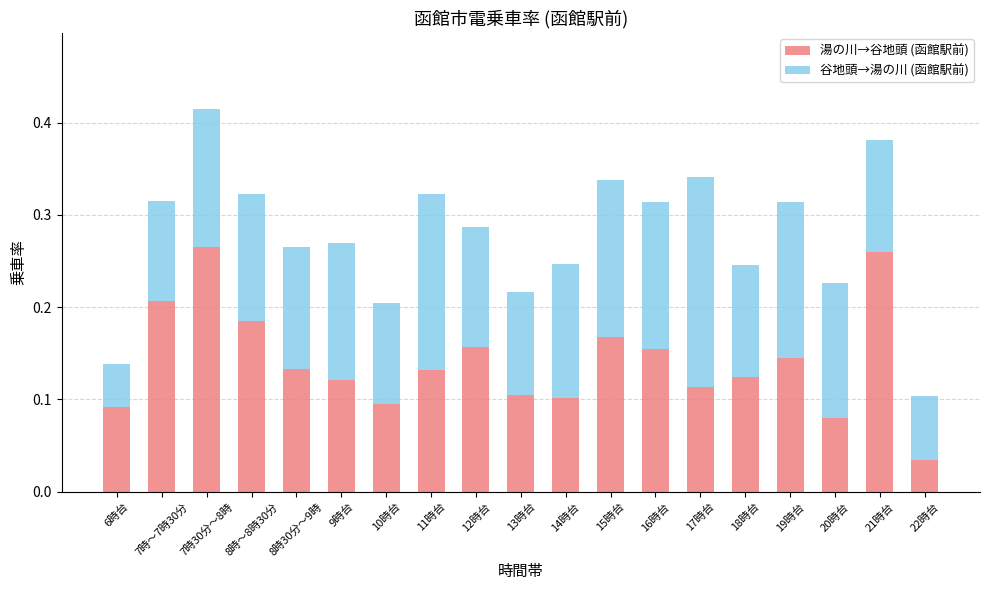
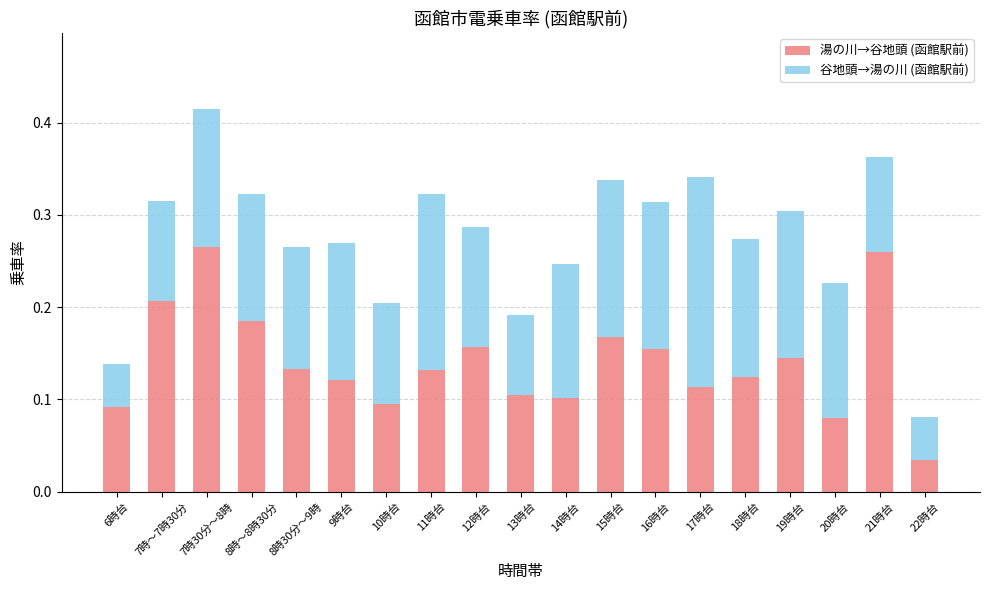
  {
    "湯の川→谷地頭 (函館駅前)": {
      "6時台": 0.09,
      "7時～7時30分": 0.21,
      "7時30分～8時": 0.27,
      "8時～8時30分": 0.19,
      "8時30分～9時": 0.13,
      "9時台": 0.12,
      "10時台": 0.10,
      "11時台": 0.13,
      "12時台": 0.16,
      "13時台": 0.10,
      "14時台": 0.10,
      "15時台": 0.17,
      "16時台": 0.15,
      "17時台": 0.11,
      "18時台": 0.12,
      "19時台": 0.15,
      "20時台": 0.08,
      "21時台": 0.26,
      "22時台": 0.03
    },
    "谷地頭→湯の川 (函館駅前)": {
      "6時台": 0.05,
      "7時～7時30分": 0.11,
      "7時30分～8時": 0.15,
      "8時～8時30分": 0.14,
      "8時30分～9時": 0.13,
      "9時台": 0.15,
      "10時台": 0.11,
      "11時台": 0.19,
      "12時台": 0.13,
-     "13時台": 0.11,
+     "13時台": 0.09,
      "14時台": 0.15,
      "15時台": 0.17,
      "16時台": 0.16,
      "17時台": 0.23,
-     "18時台": 0.12,
-     "19時台": 0.17,
+     "18時台": 0.15,
+     "19時台": 0.16,
      "20時台": 0.15,
-     "21時台": 0.12,
-     "22時台": 0.07
+     "21時台": 0.10,
+     "22時台": 0.05
    }
  }
